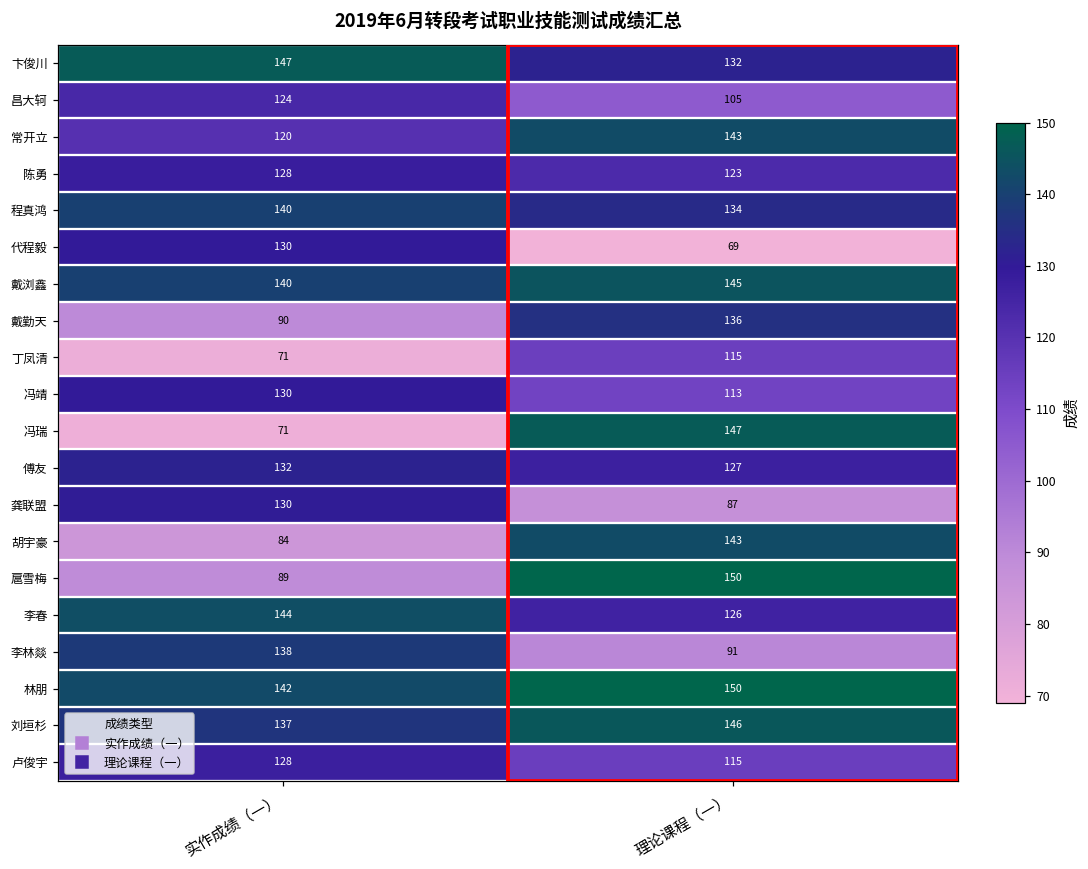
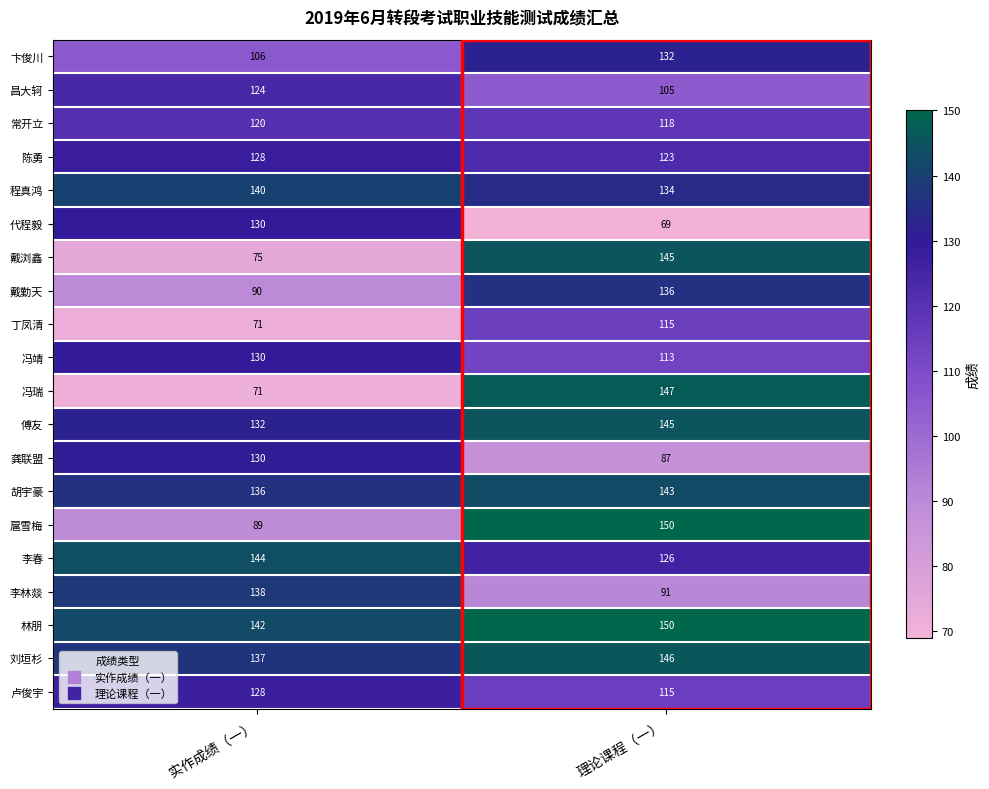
  {
    "卞俊川": {
-     "实作成绩（一）": 147,
+     "实作成绩（一）": 106,
      "理论课程（一）": 132
    },
    "昌大轲": {
      "实作成绩（一）": 124,
      "理论课程（一）": 105
    },
    "常开立": {
      "实作成绩（一）": 120,
-     "理论课程（一）": 143
+     "理论课程（一）": 118
    },
    "陈勇": {
      "实作成绩（一）": 128,
      "理论课程（一）": 123
    },
    "程真鸿": {
      "实作成绩（一）": 140,
      "理论课程（一）": 134
    },
    "代程毅": {
      "实作成绩（一）": 130,
      "理论课程（一）": 69
    },
    "戴浏鑫": {
-     "实作成绩（一）": 140,
+     "实作成绩（一）": 75,
      "理论课程（一）": 145
    },
    "戴勤天": {
      "实作成绩（一）": 90,
      "理论课程（一）": 136
    },
    "丁凤清": {
      "实作成绩（一）": 71,
      "理论课程（一）": 115
    },
    "冯靖": {
      "实作成绩（一）": 130,
      "理论课程（一）": 113
    },
    "冯瑞": {
      "实作成绩（一）": 71,
      "理论课程（一）": 147
    },
    "傅友": {
      "实作成绩（一）": 132,
-     "理论课程（一）": 127
+     "理论课程（一）": 145
    },
    "龚联盟": {
      "实作成绩（一）": 130,
      "理论课程（一）": 87
    },
    "胡宇豪": {
-     "实作成绩（一）": 84,
+     "实作成绩（一）": 136,
      "理论课程（一）": 143
    },
    "扈雪梅": {
      "实作成绩（一）": 89,
      "理论课程（一）": 150
    },
    "李春": {
      "实作成绩（一）": 144,
      "理论课程（一）": 126
    },
    "李林燚": {
      "实作成绩（一）": 138,
      "理论课程（一）": 91
    },
    "林朋": {
      "实作成绩（一）": 142,
      "理论课程（一）": 150
    },
    "刘垣杉": {
      "实作成绩（一）": 137,
      "理论课程（一）": 146
    },
    "卢俊宇": {
      "实作成绩（一）": 128,
      "理论课程（一）": 115
    }
  }
